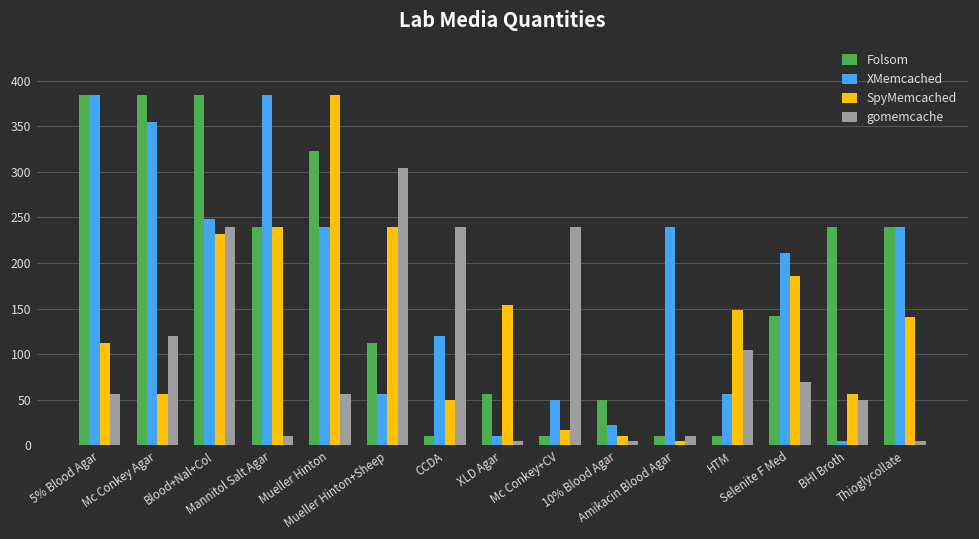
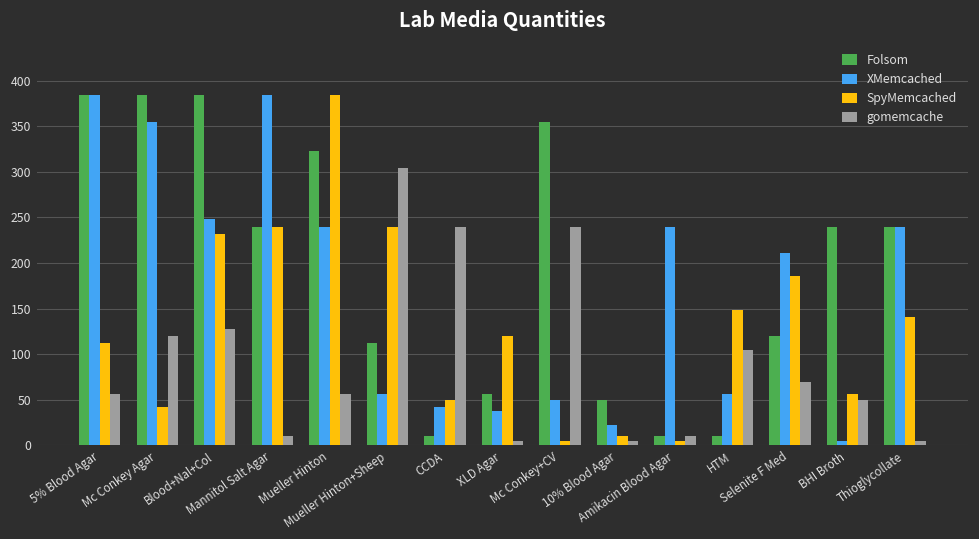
  {
    "Folsom": {
      "5% Blood Agar": 380,
      "Mc Conkey Agar": 380,
      "Blood+Nal+Col": 380,
      "Mannitol Salt Agar": 240,
      "Mueller Hinton": 320,
      "Mueller Hinton+Sheep": 110,
      "CCDA": 10,
      "XLD Agar": 60,
-     "Mc Conkey+CV": 10,
+     "Mc Conkey+CV": 360,
      "10% Blood Agar": 50,
      "Amikacin Blood Agar": 10,
      "HTM": 10,
-     "Selenite F Med": 140,
+     "Selenite F Med": 120,
      "BHI Broth": 240,
      "Thioglycollate": 240
    },
    "XMemcached": {
      "5% Blood Agar": 380,
      "Mc Conkey Agar": 360,
      "Blood+Nal+Col": 250,
      "Mannitol Salt Agar": 380,
      "Mueller Hinton": 240,
      "Mueller Hinton+Sheep": 60,
-     "CCDA": 120,
-     "XLD Agar": 10,
+     "CCDA": 40,
+     "XLD Agar": 40,
      "Mc Conkey+CV": 50,
      "10% Blood Agar": 20,
      "Amikacin Blood Agar": 240,
      "HTM": 60,
      "Selenite F Med": 210,
      "BHI Broth": 10,
      "Thioglycollate": 240
    },
    "SpyMemcached": {
      "5% Blood Agar": 110,
-     "Mc Conkey Agar": 60,
+     "Mc Conkey Agar": 40,
      "Blood+Nal+Col": 230,
      "Mannitol Salt Agar": 240,
      "Mueller Hinton": 380,
      "Mueller Hinton+Sheep": 240,
      "CCDA": 50,
-     "XLD Agar": 150,
-     "Mc Conkey+CV": 20,
+     "XLD Agar": 120,
+     "Mc Conkey+CV": 10,
      "10% Blood Agar": 10,
      "Amikacin Blood Agar": 10,
      "HTM": 150,
      "Selenite F Med": 190,
      "BHI Broth": 60,
      "Thioglycollate": 140
    },
    "gomemcache": {
      "5% Blood Agar": 60,
      "Mc Conkey Agar": 120,
-     "Blood+Nal+Col": 240,
+     "Blood+Nal+Col": 130,
      "Mannitol Salt Agar": 10,
      "Mueller Hinton": 60,
      "Mueller Hinton+Sheep": 300,
      "CCDA": 240,
      "XLD Agar": 10,
      "Mc Conkey+CV": 240,
      "10% Blood Agar": 10,
      "Amikacin Blood Agar": 10,
      "HTM": 110,
      "Selenite F Med": 70,
      "BHI Broth": 50,
      "Thioglycollate": 10
    }
  }
